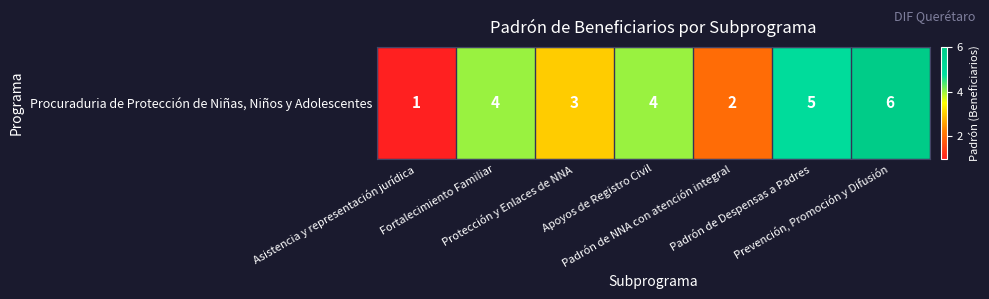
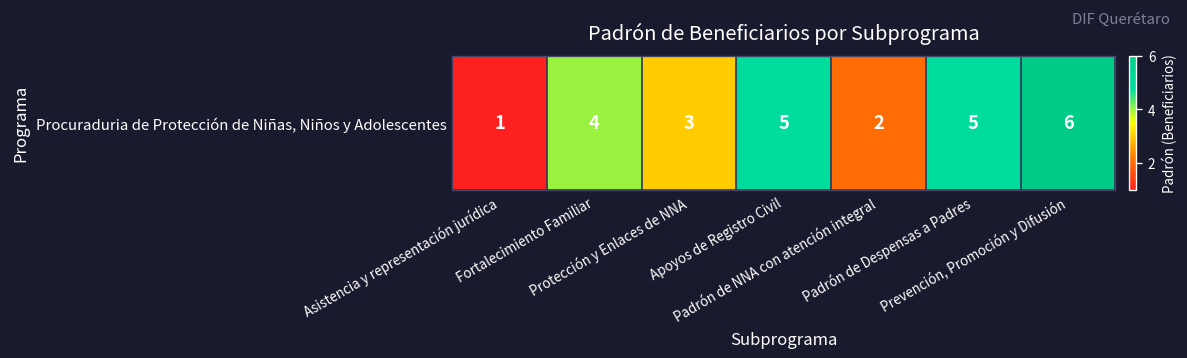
  {
    "Procuraduria de Protección de Niñas, Niños y Adolescentes": {
      "Asistencia y representación jurídica": 1,
      "Fortalecimiento Familiar": 4,
      "Protección y Enlaces de NNA": 3,
-     "Apoyos de Registro Civil": 4,
+     "Apoyos de Registro Civil": 5,
      "Padrón de NNA con atención integral": 2,
      "Padrón de Despensas a Padres": 5,
      "Prevención, Promoción y Difusión": 6
    }
  }
